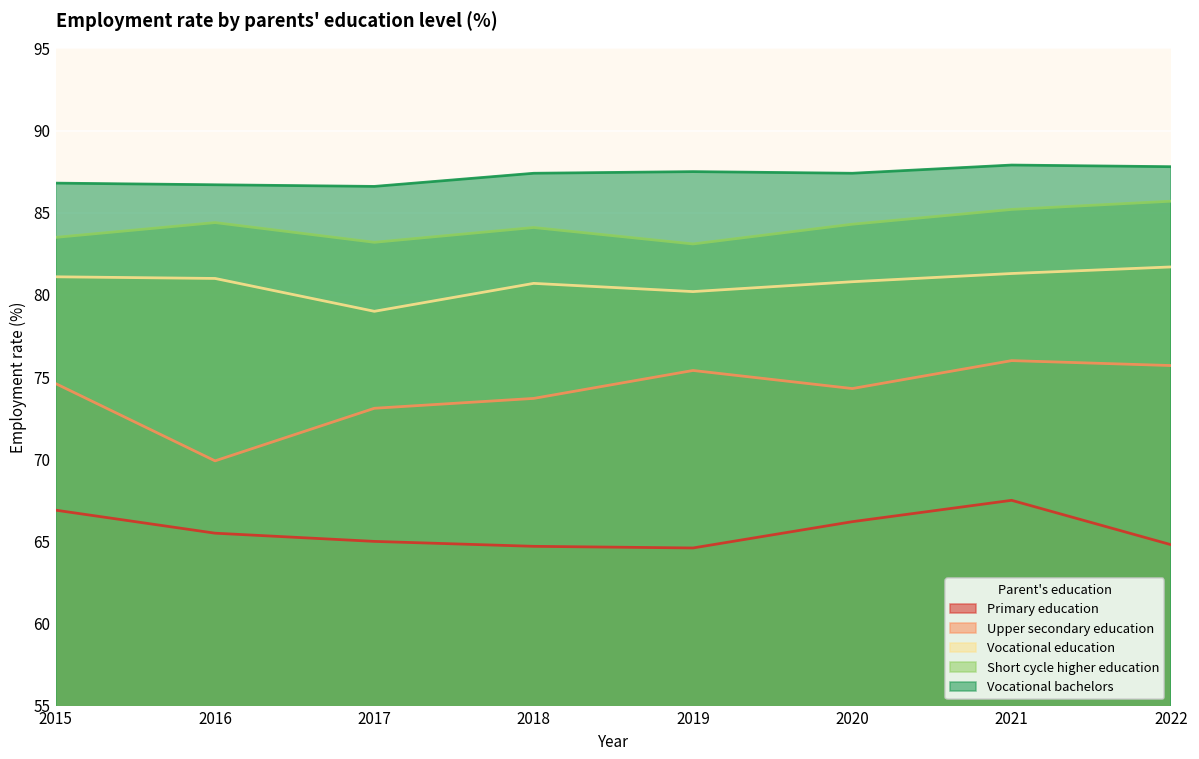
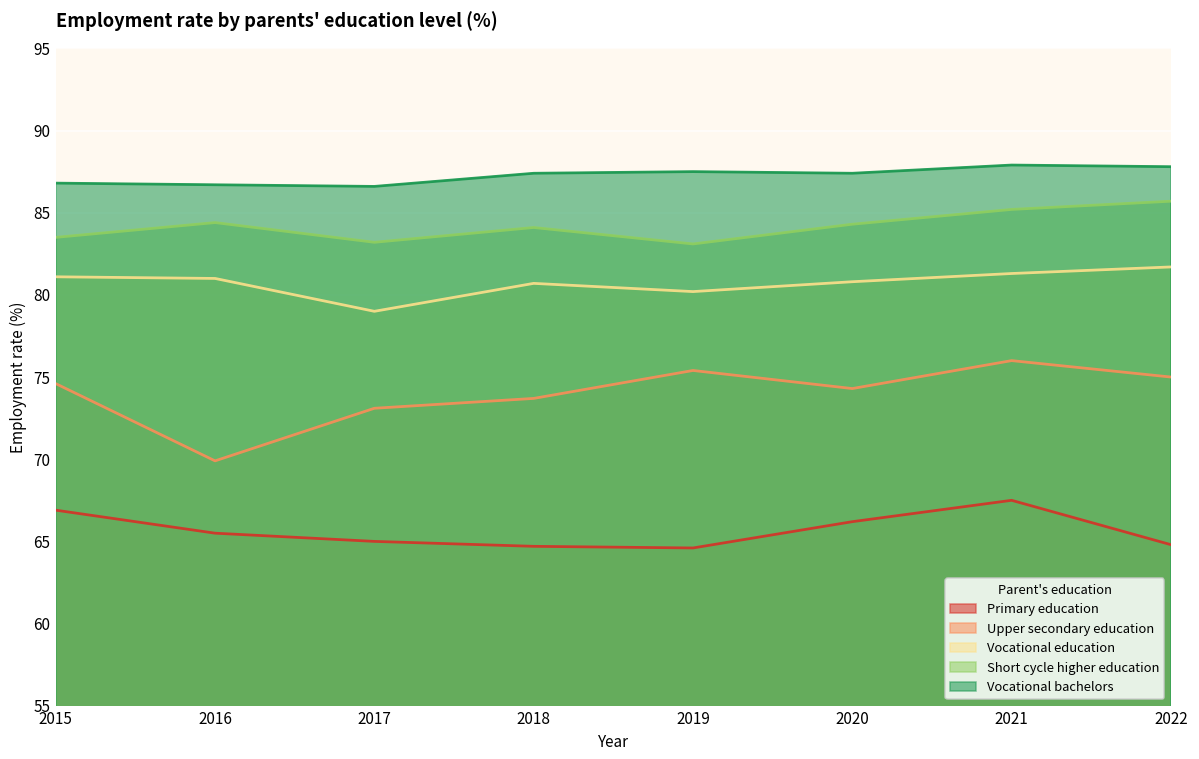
  {
    "Primary education": {
      "2015": 66.9,
      "2016": 65.5,
      "2017": 65.0,
      "2018": 64.7,
      "2019": 64.6,
      "2020": 66.2,
      "2021": 67.5,
      "2022": 64.8
    },
    "Upper secondary education": {
      "2015": 74.6,
      "2016": 69.9,
      "2017": 73.1,
      "2018": 73.7,
      "2019": 75.4,
      "2020": 74.3,
      "2021": 76.0,
-     "2022": 75.7
+     "2022": 75.0
    },
    "Vocational education": {
      "2015": 81.1,
      "2016": 81.0,
      "2017": 79.0,
      "2018": 80.7,
      "2019": 80.2,
      "2020": 80.8,
      "2021": 81.3,
      "2022": 81.7
    },
    "Short cycle higher education": {
      "2015": 83.5,
      "2016": 84.4,
      "2017": 83.2,
      "2018": 84.1,
      "2019": 83.1,
      "2020": 84.3,
      "2021": 85.2,
      "2022": 85.7
    },
    "Vocational bachelors": {
      "2015": 86.8,
      "2016": 86.7,
      "2017": 86.6,
      "2018": 87.4,
      "2019": 87.5,
      "2020": 87.4,
      "2021": 87.9,
      "2022": 87.8
    }
  }
